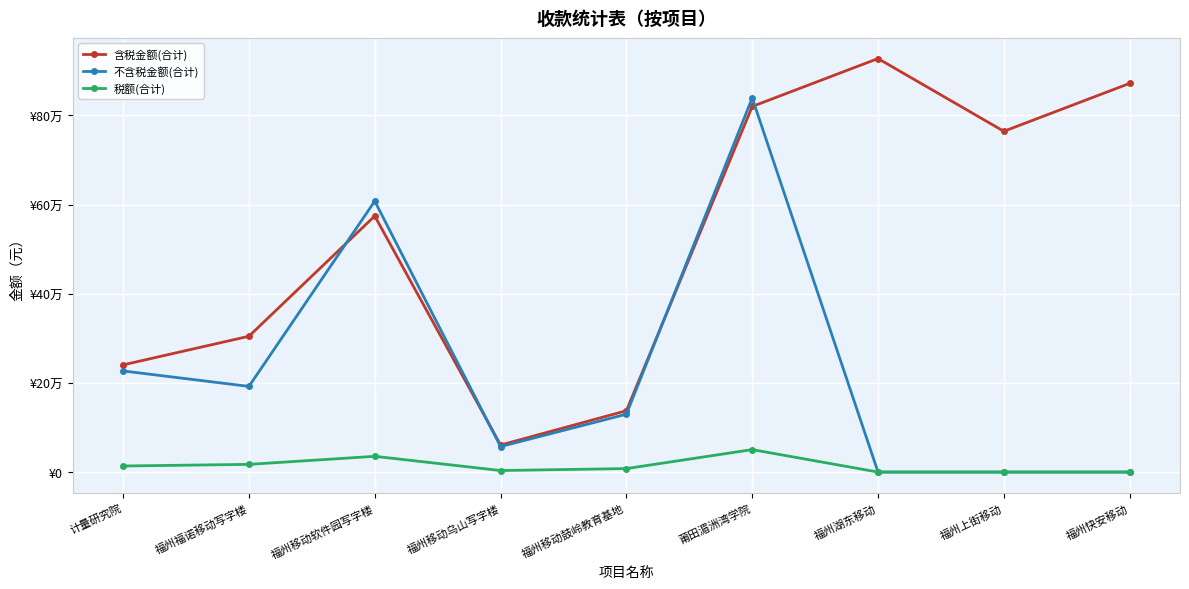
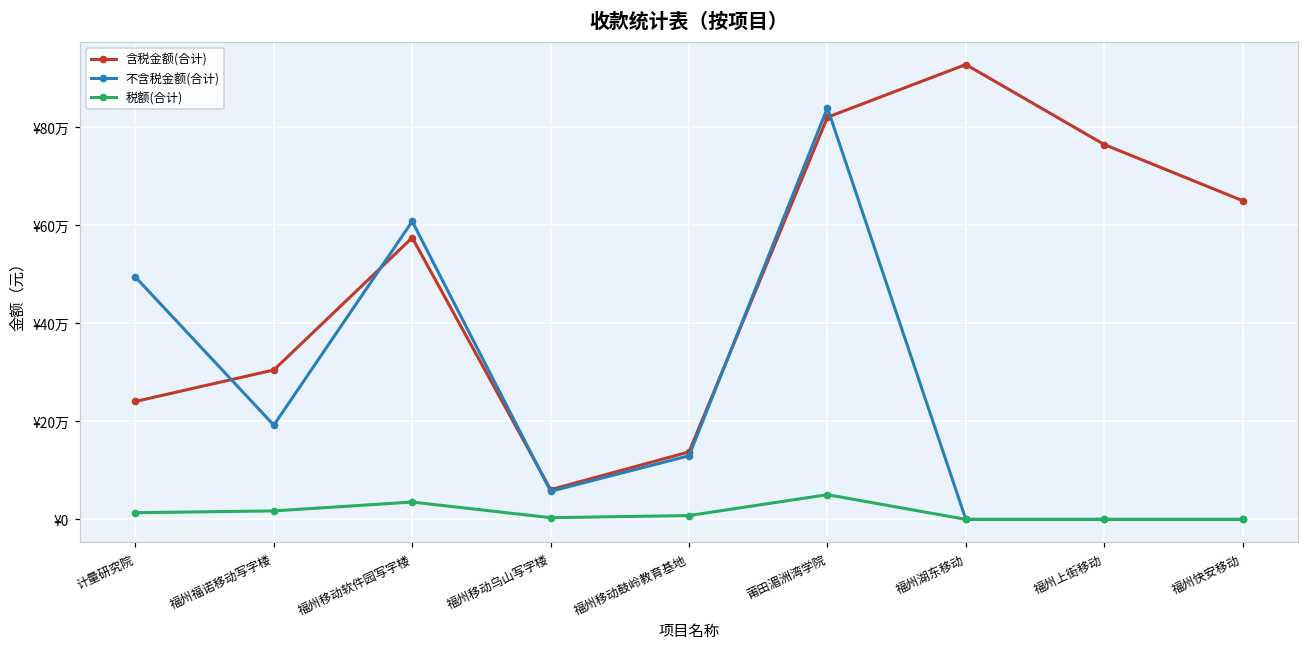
  {
    "含税金额(合计)": {
      "计量研究院": "¥24万",
      "福州福诺移动写字楼": "¥30万",
      "福州移动软件园写字楼": "¥57万",
      "福州移动鼓岭教育基地": "¥14万",
      "莆田湄洲湾学院": "¥82万",
      "福州湖东移动": "¥93万",
      "福州上街移动": "¥76万",
-     "福州快安移动": "¥87万"
+     "福州快安移动": "¥65万"
    },
    "不含税金额(合计)": {
-     "计量研究院": "¥23万",
+     "计量研究院": "¥49万",
      "福州福诺移动写字楼": "¥19万",
      "福州移动软件园写字楼": "¥61万",
      "福州移动鼓岭教育基地": "¥13万",
      "莆田湄洲湾学院": "¥84万"
    },
    "税额(合计)": {
      "计量研究院": "¥1万",
      "福州福诺移动写字楼": "¥2万",
      "福州移动软件园写字楼": "¥4万",
      "福州移动乌山写字楼": "¥0万",
      "福州移动鼓岭教育基地": "¥1万",
      "莆田湄洲湾学院": "¥5万"
    }
  }
